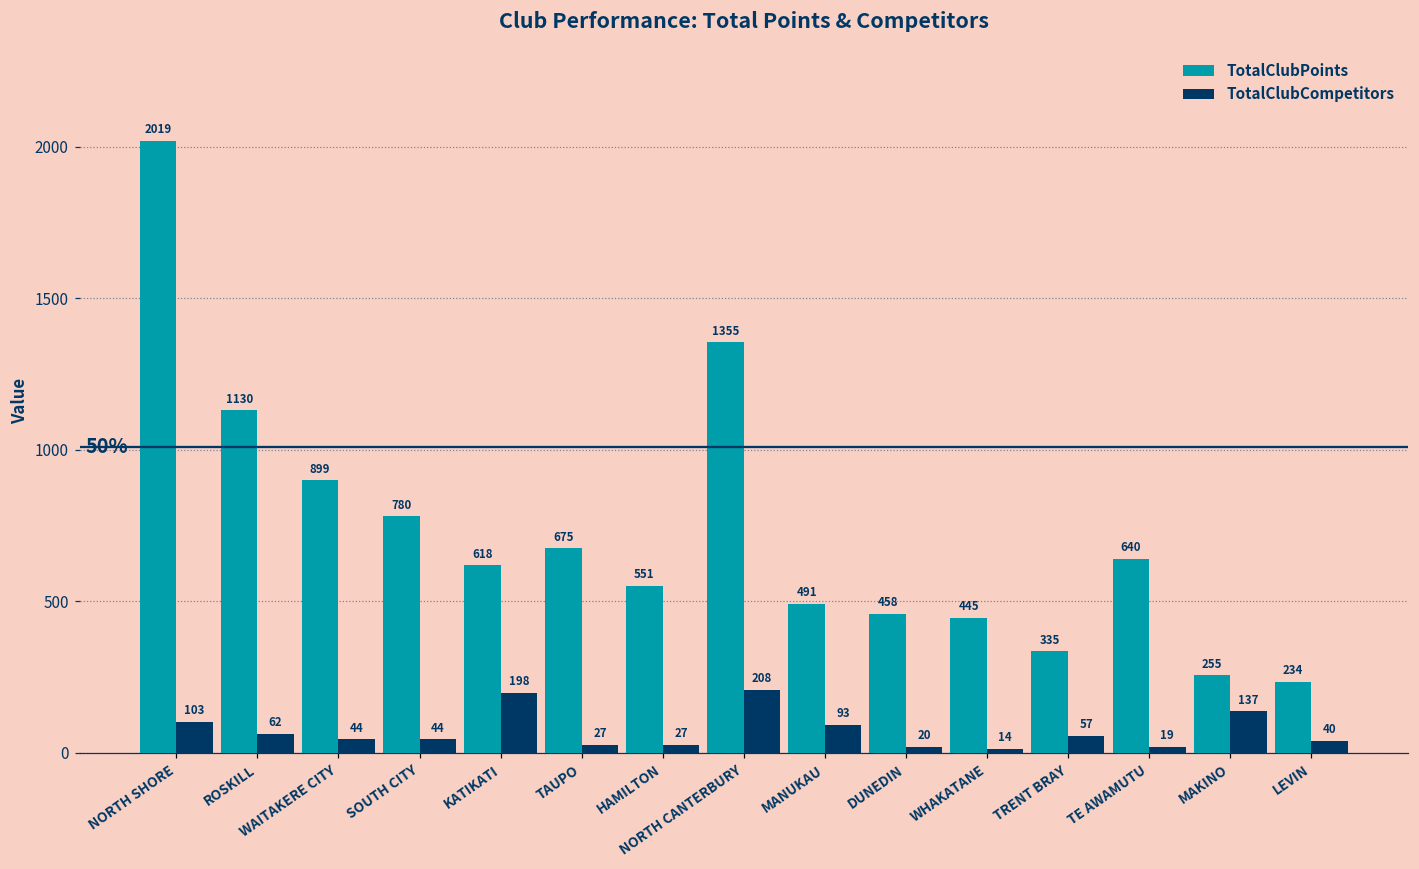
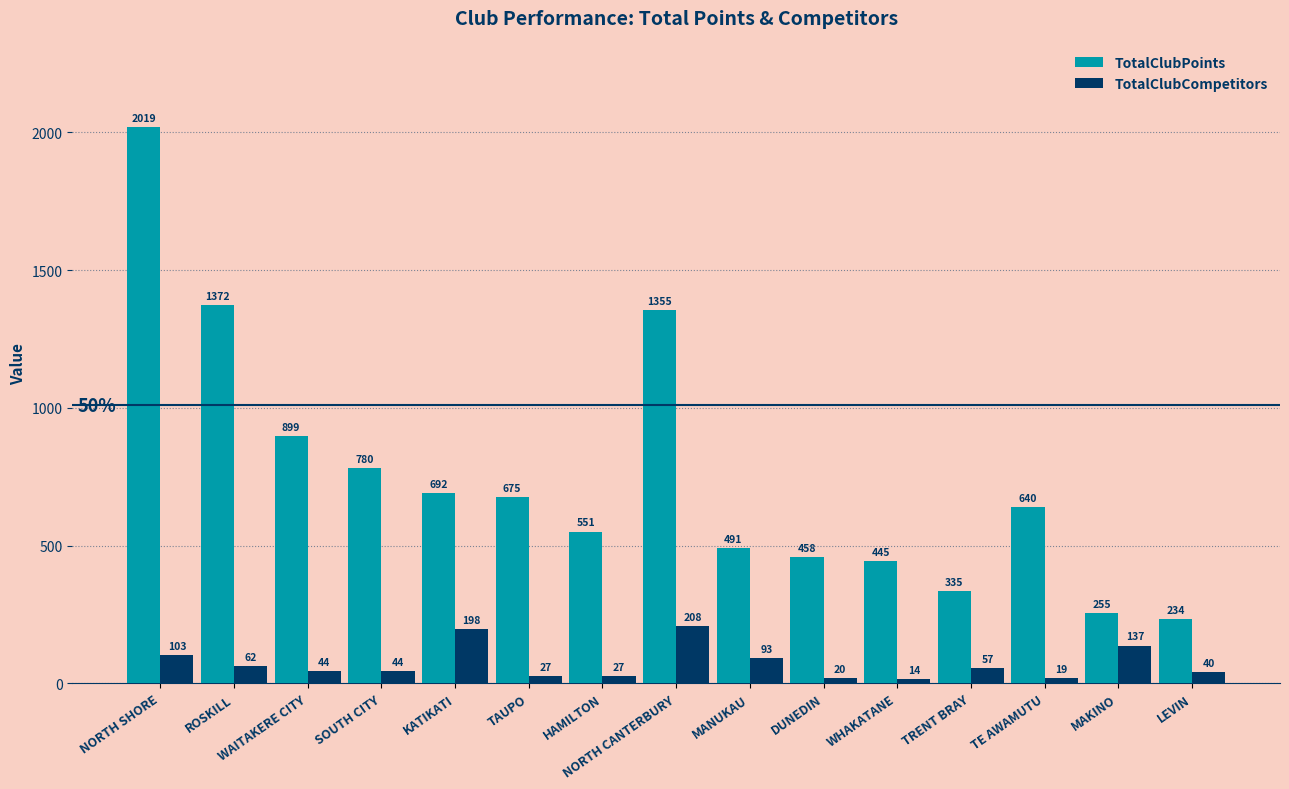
  {
    "TotalClubPoints": {
      "NORTH SHORE": 2019,
-     "ROSKILL": 1130,
+     "ROSKILL": 1372,
      "WAITAKERE CITY": 899,
      "SOUTH CITY": 780,
-     "KATIKATI": 618,
+     "KATIKATI": 692,
      "TAUPO": 675,
      "HAMILTON": 551,
      "NORTH CANTERBURY": 1355,
      "MANUKAU": 491,
      "DUNEDIN": 458,
      "WHAKATANE": 445,
      "TRENT BRAY": 335,
      "TE AWAMUTU": 640,
      "MAKINO": 255,
      "LEVIN": 234
    },
    "TotalClubCompetitors": {
      "NORTH SHORE": 103,
      "ROSKILL": 62,
      "WAITAKERE CITY": 44,
      "SOUTH CITY": 44,
      "KATIKATI": 198,
      "TAUPO": 27,
      "HAMILTON": 27,
      "NORTH CANTERBURY": 208,
      "MANUKAU": 93,
      "DUNEDIN": 20,
      "WHAKATANE": 14,
      "TRENT BRAY": 57,
      "TE AWAMUTU": 19,
      "MAKINO": 137,
      "LEVIN": 40
    }
  }
